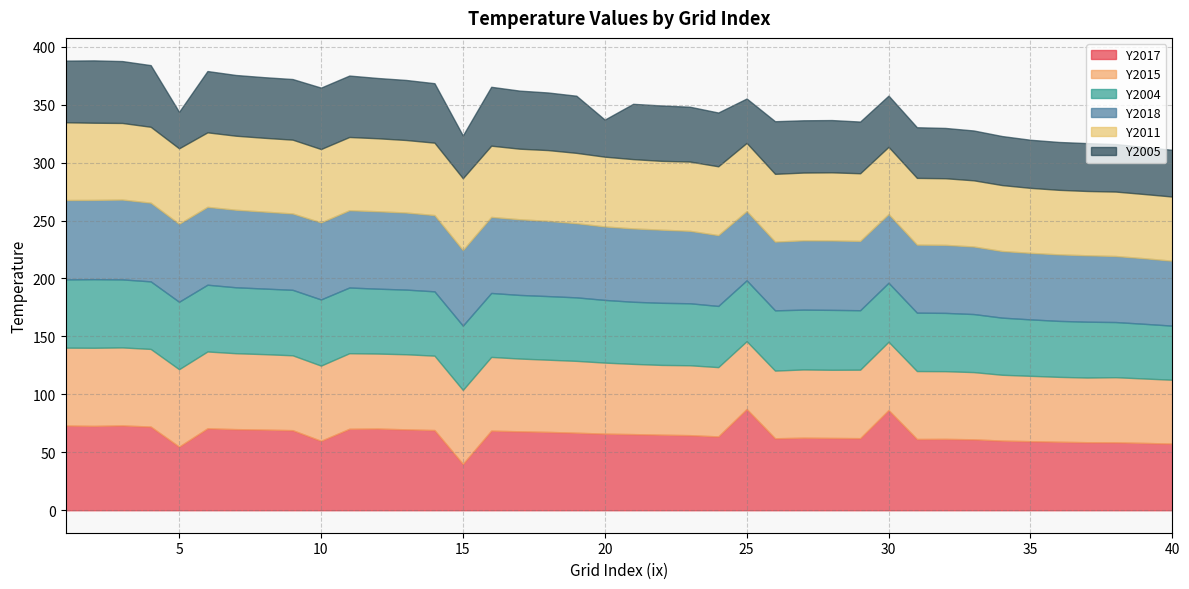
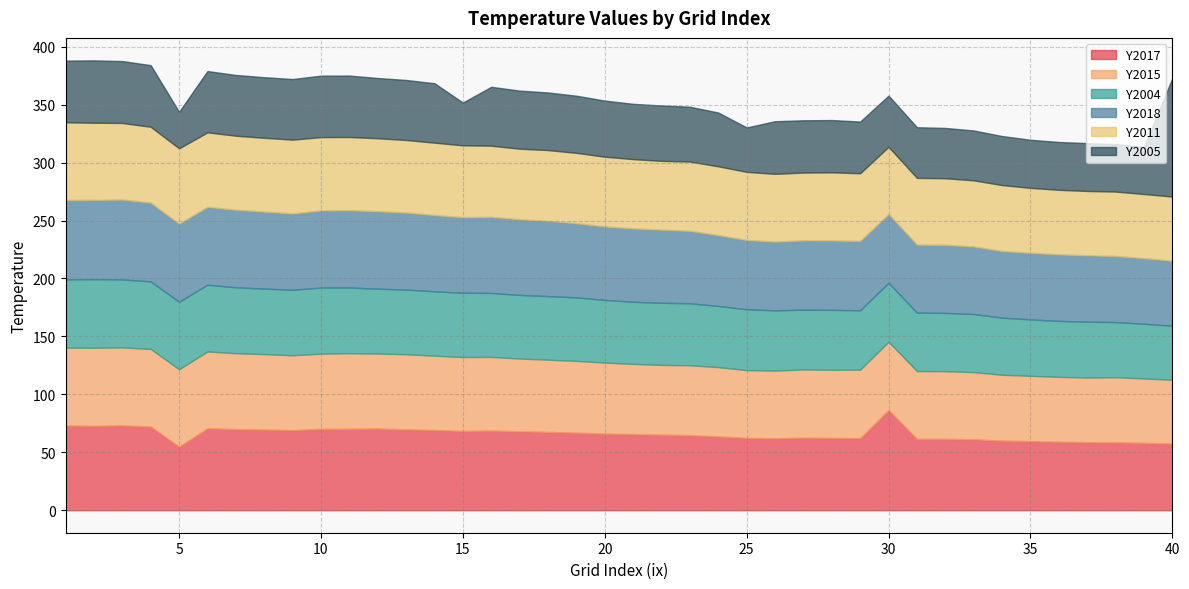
  {
    "Y2017": {
      "5": 55,
-     "10": 60,
-     "15": 40,
+     "10": 70,
+     "15": 68,
      "20": 66,
-     "25": 87,
+     "25": 62,
      "30": 87,
      "35": 60,
      "40": 58
    },
    "Y2005": {
      "5": 32,
      "10": 53,
      "15": 37,
-     "20": 32,
+     "20": 48,
      "25": 38,
      "30": 44,
      "35": 42,
-     "40": 40
+     "40": 102
    }
  }
